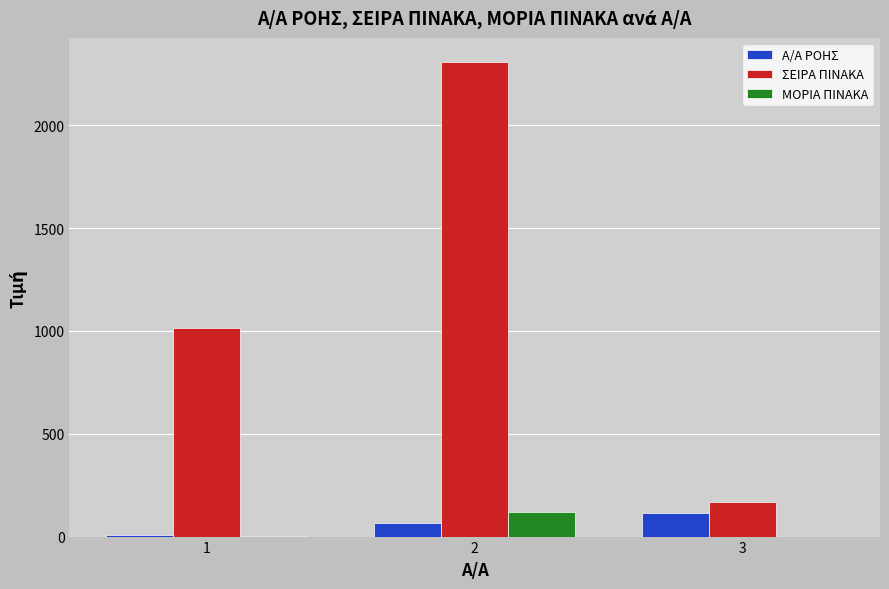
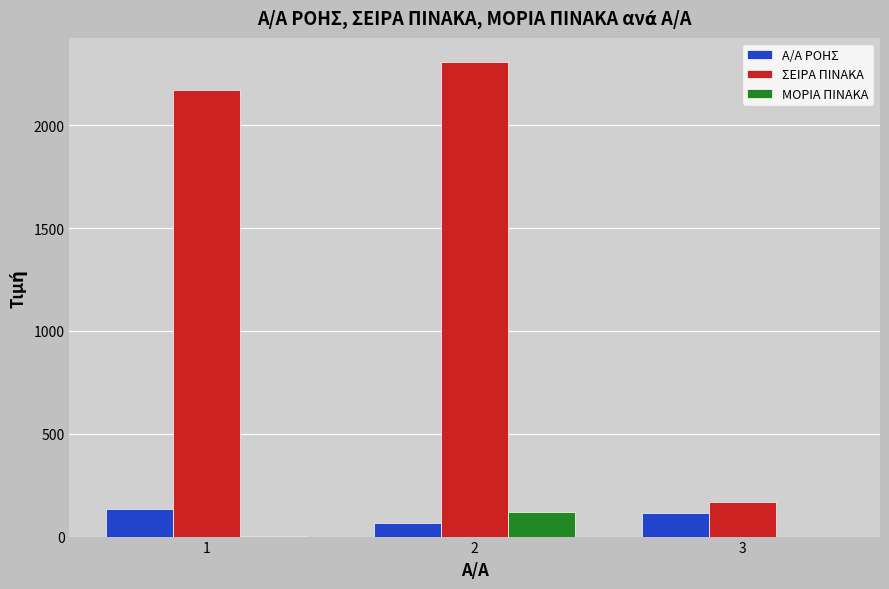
  {
    "Α/Α ΡΟΗΣ": {
-     "1": 10,
+     "1": 130,
      "2": 70,
      "3": 120
    },
    "ΣΕΙΡΑ ΠΙΝΑΚΑ": {
-     "1": 1010,
+     "1": 2170,
      "2": 2310,
      "3": 170
    },
    "ΜΟΡΙΑ ΠΙΝΑΚΑ": {
      "2": 120,
      "3": 0
    }
  }
